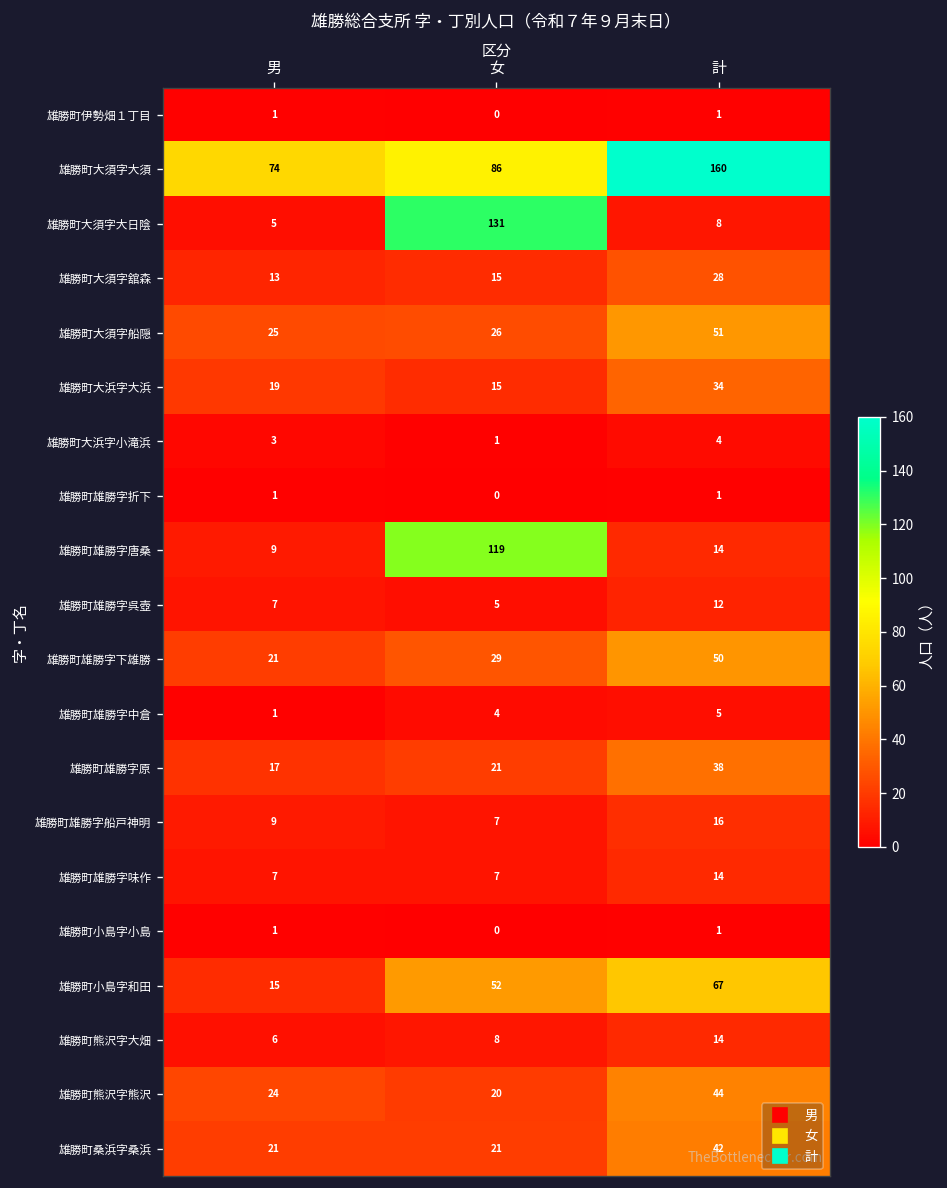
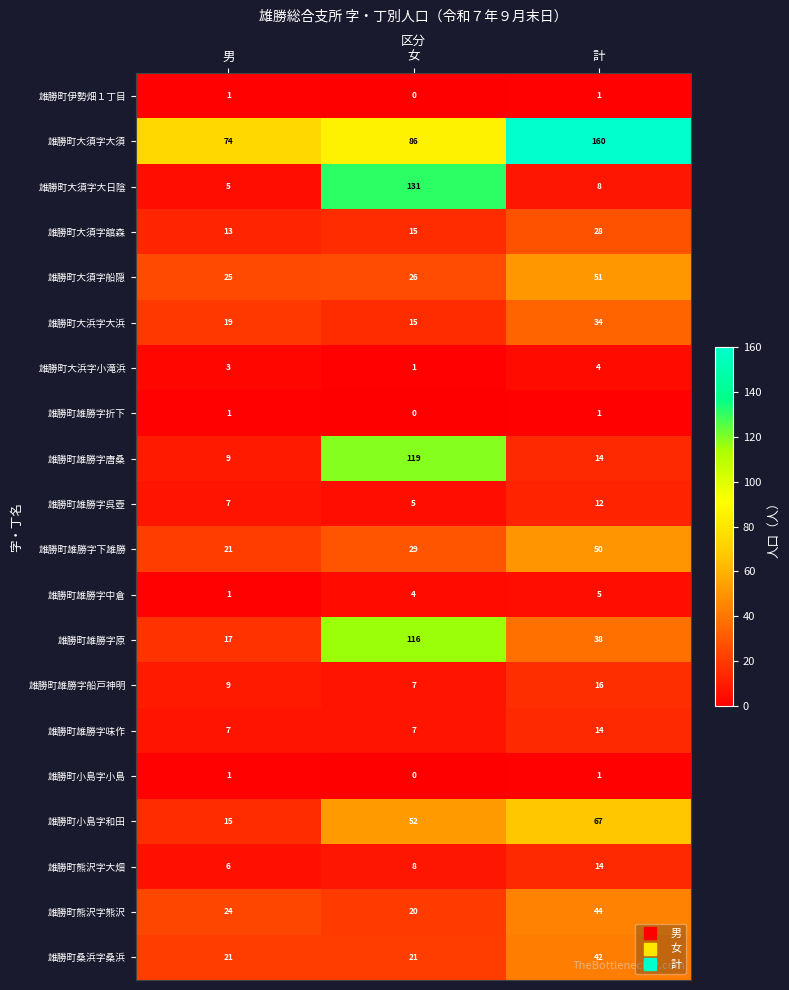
  {
    "雄勝町伊勢畑１丁目": {
      "男": 1,
      "女": 0,
      "計": 1
    },
    "雄勝町大須字大須": {
      "男": 74,
      "女": 86,
      "計": 160
    },
    "雄勝町大須字大日陰": {
      "男": 5,
      "女": 131,
      "計": 8
    },
    "雄勝町大須字舘森": {
      "男": 13,
      "女": 15,
      "計": 28
    },
    "雄勝町大須字船隠": {
      "男": 25,
      "女": 26,
      "計": 51
    },
    "雄勝町大浜字大浜": {
      "男": 19,
      "女": 15,
      "計": 34
    },
    "雄勝町大浜字小滝浜": {
      "男": 3,
      "女": 1,
      "計": 4
    },
    "雄勝町雄勝字折下": {
      "男": 1,
      "女": 0,
      "計": 1
    },
    "雄勝町雄勝字唐桑": {
      "男": 9,
      "女": 119,
      "計": 14
    },
    "雄勝町雄勝字呉壺": {
      "男": 7,
      "女": 5,
      "計": 12
    },
    "雄勝町雄勝字下雄勝": {
      "男": 21,
      "女": 29,
      "計": 50
    },
    "雄勝町雄勝字中倉": {
      "男": 1,
      "女": 4,
      "計": 5
    },
    "雄勝町雄勝字原": {
      "男": 17,
-     "女": 21,
+     "女": 116,
      "計": 38
    },
    "雄勝町雄勝字船戸神明": {
      "男": 9,
      "女": 7,
      "計": 16
    },
    "雄勝町雄勝字味作": {
      "男": 7,
      "女": 7,
      "計": 14
    },
    "雄勝町小島字小島": {
      "男": 1,
      "女": 0,
      "計": 1
    },
    "雄勝町小島字和田": {
      "男": 15,
      "女": 52,
      "計": 67
    },
    "雄勝町熊沢字大畑": {
      "男": 6,
      "女": 8,
      "計": 14
    },
    "雄勝町熊沢字熊沢": {
      "男": 24,
      "女": 20,
      "計": 44
    },
    "雄勝町桑浜字桑浜": {
      "男": 21,
      "女": 21,
      "計": 42
    }
  }
